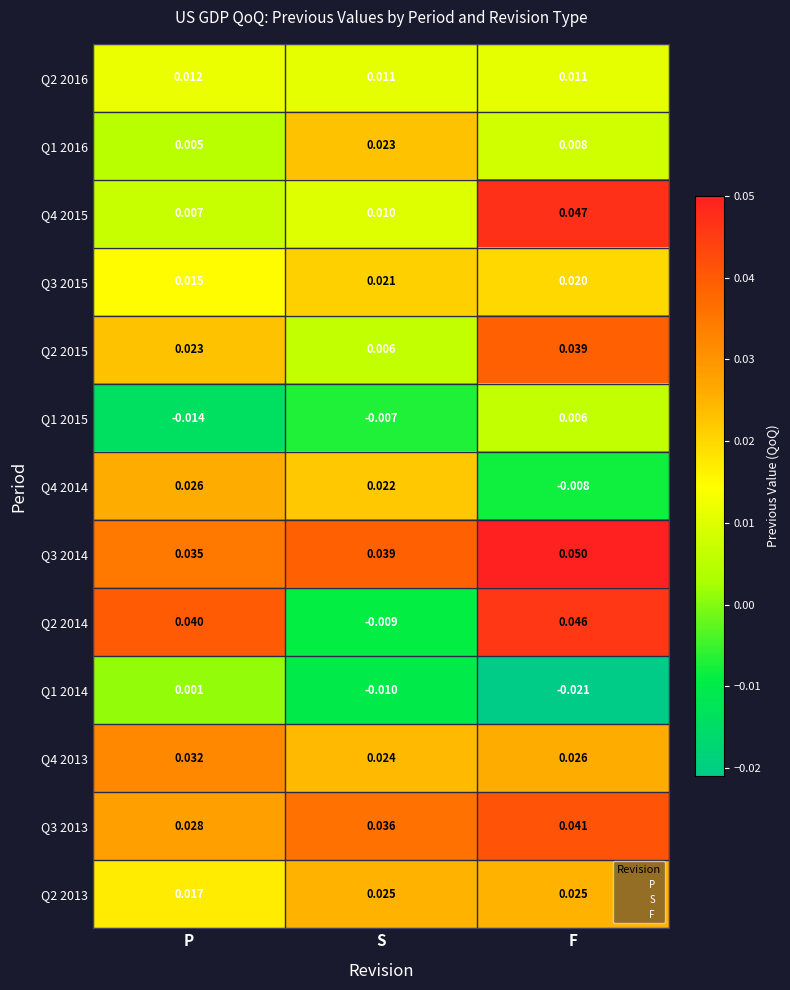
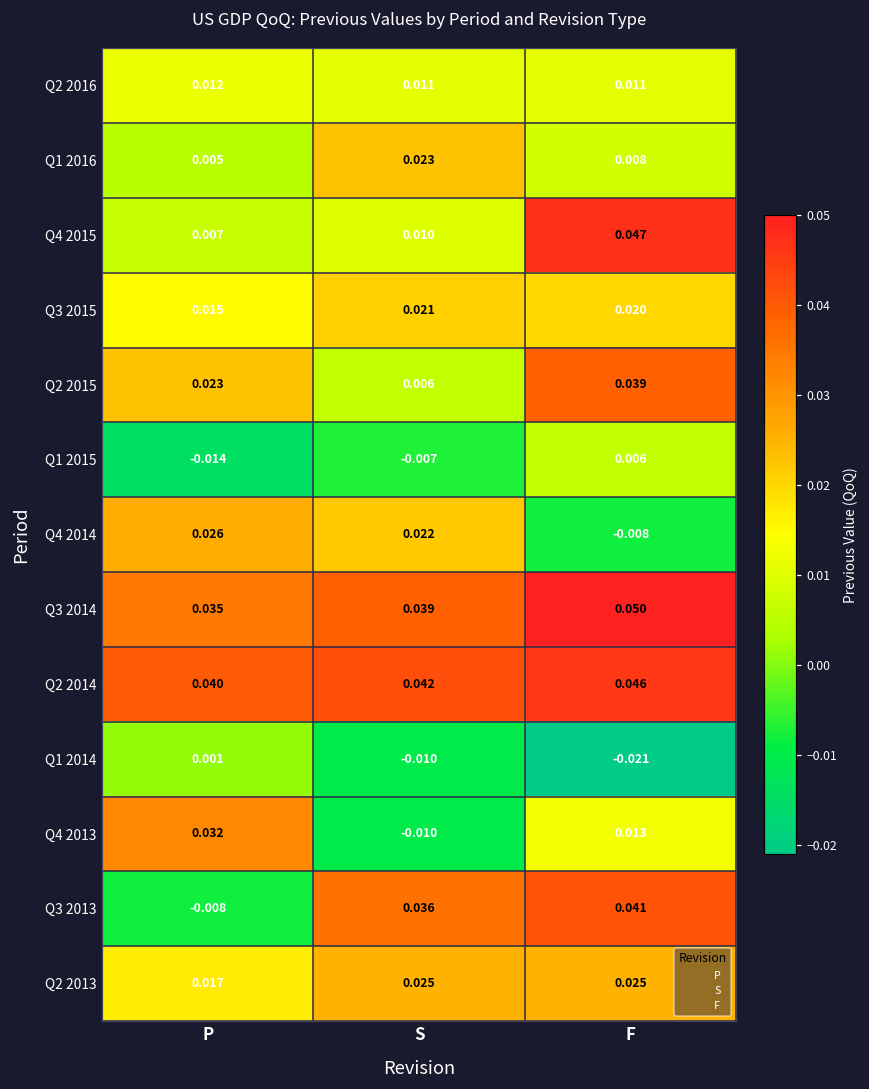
  {
    "Q2 2016": {
      "P": 0.012,
      "S": 0.011,
      "F": 0.011
    },
    "Q1 2016": {
      "P": 0.005,
      "S": 0.023,
      "F": 0.008
    },
    "Q4 2015": {
      "P": 0.007,
      "S": 0.010,
      "F": 0.047
    },
    "Q3 2015": {
      "P": 0.015,
      "S": 0.021,
      "F": 0.020
    },
    "Q2 2015": {
      "P": 0.023,
      "S": 0.006,
      "F": 0.039
    },
    "Q1 2015": {
      "P": -0.014,
      "S": -0.007,
      "F": 0.006
    },
    "Q4 2014": {
      "P": 0.026,
      "S": 0.022,
      "F": -0.008
    },
    "Q3 2014": {
      "P": 0.035,
      "S": 0.039,
      "F": 0.050
    },
    "Q2 2014": {
      "P": 0.040,
-     "S": -0.009,
+     "S": 0.042,
      "F": 0.046
    },
    "Q1 2014": {
      "P": 0.001,
      "S": -0.010,
      "F": -0.021
    },
    "Q4 2013": {
      "P": 0.032,
-     "S": 0.024,
-     "F": 0.026
+     "S": -0.010,
+     "F": 0.013
    },
    "Q3 2013": {
-     "P": 0.028,
+     "P": -0.008,
      "S": 0.036,
      "F": 0.041
    },
    "Q2 2013": {
      "P": 0.017,
      "S": 0.025,
      "F": 0.025
    }
  }
